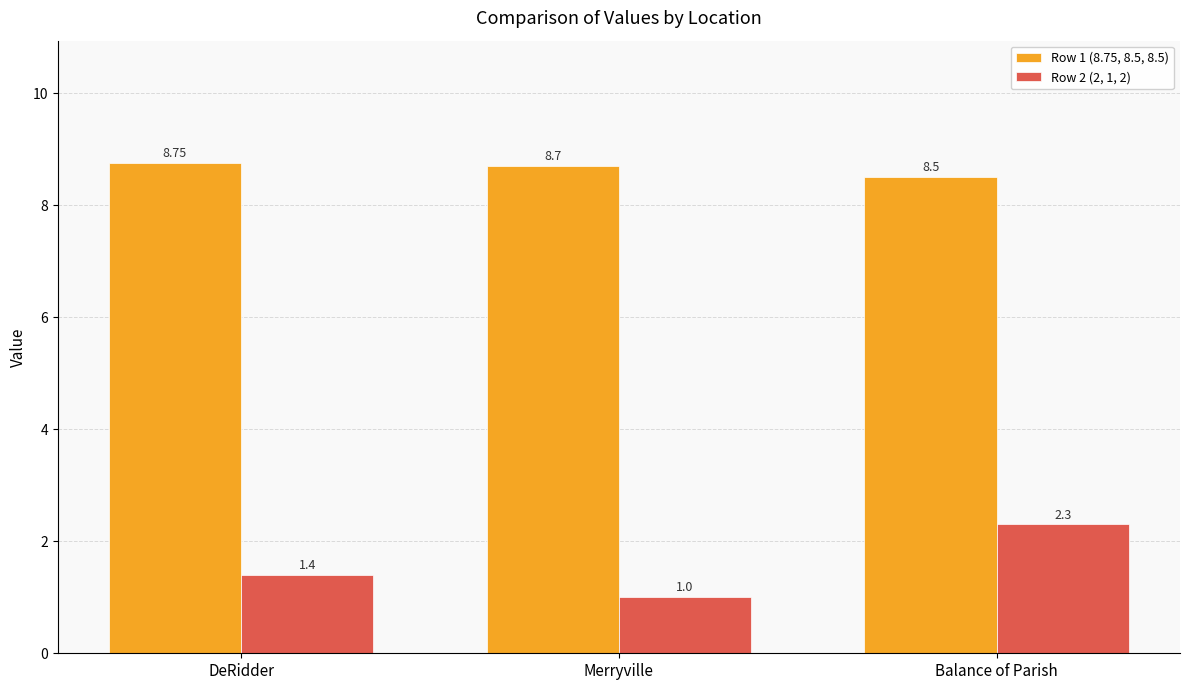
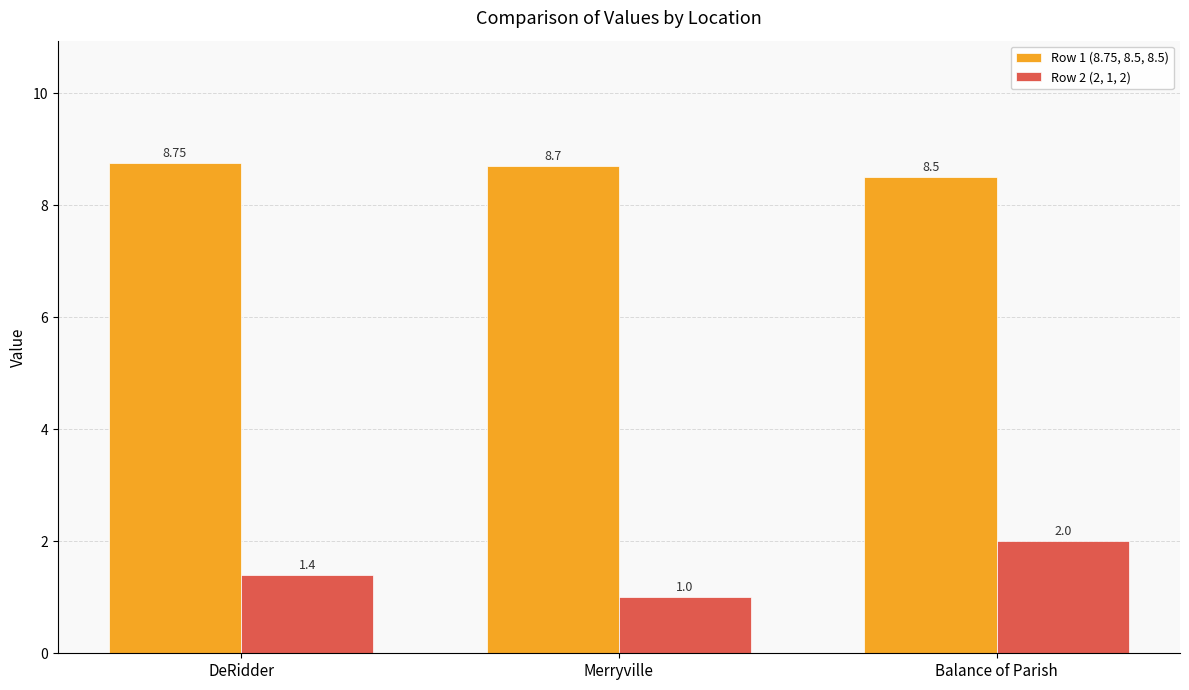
  {
    "Row 1 (8.75, 8.5, 8.5)": {
      "DeRidder": 8.75,
      "Merryville": 8.7,
      "Balance of Parish": 8.5
    },
    "Row 2 (2, 1, 2)": {
      "DeRidder": 1.4,
      "Merryville": 1.0,
-     "Balance of Parish": 2.3
+     "Balance of Parish": 2.0
    }
  }
